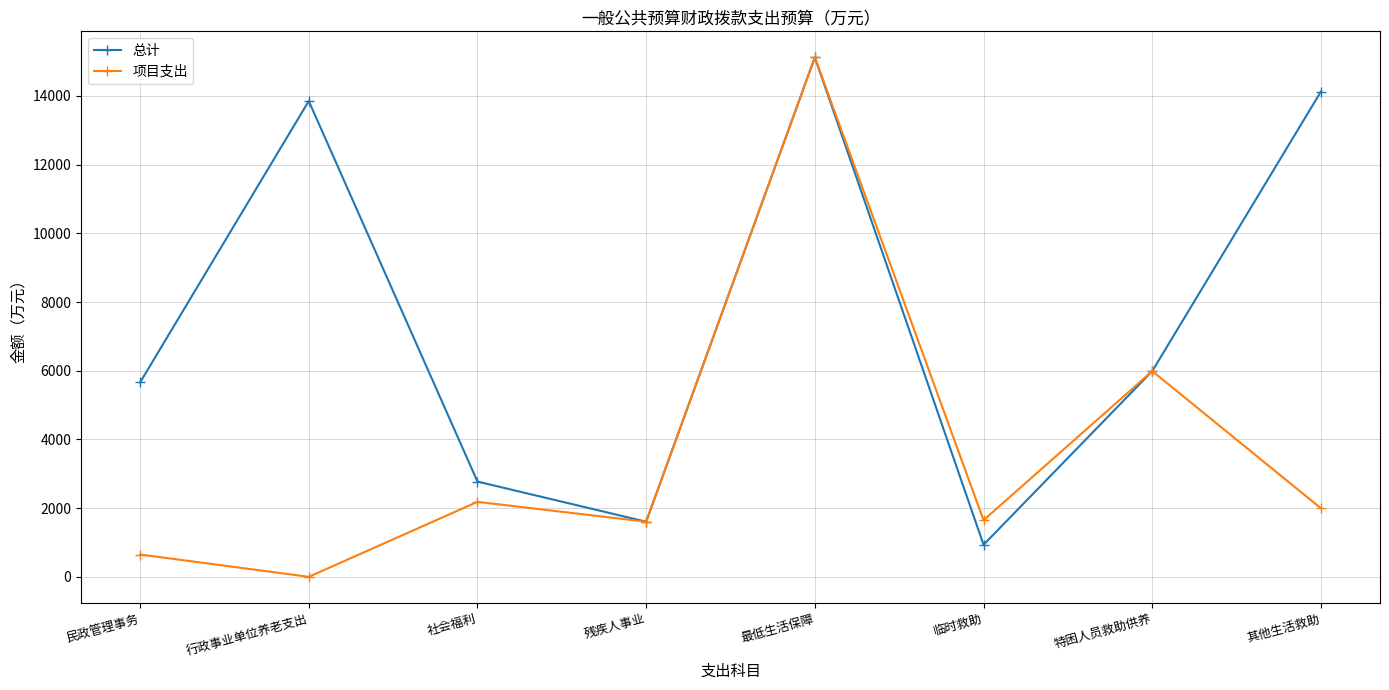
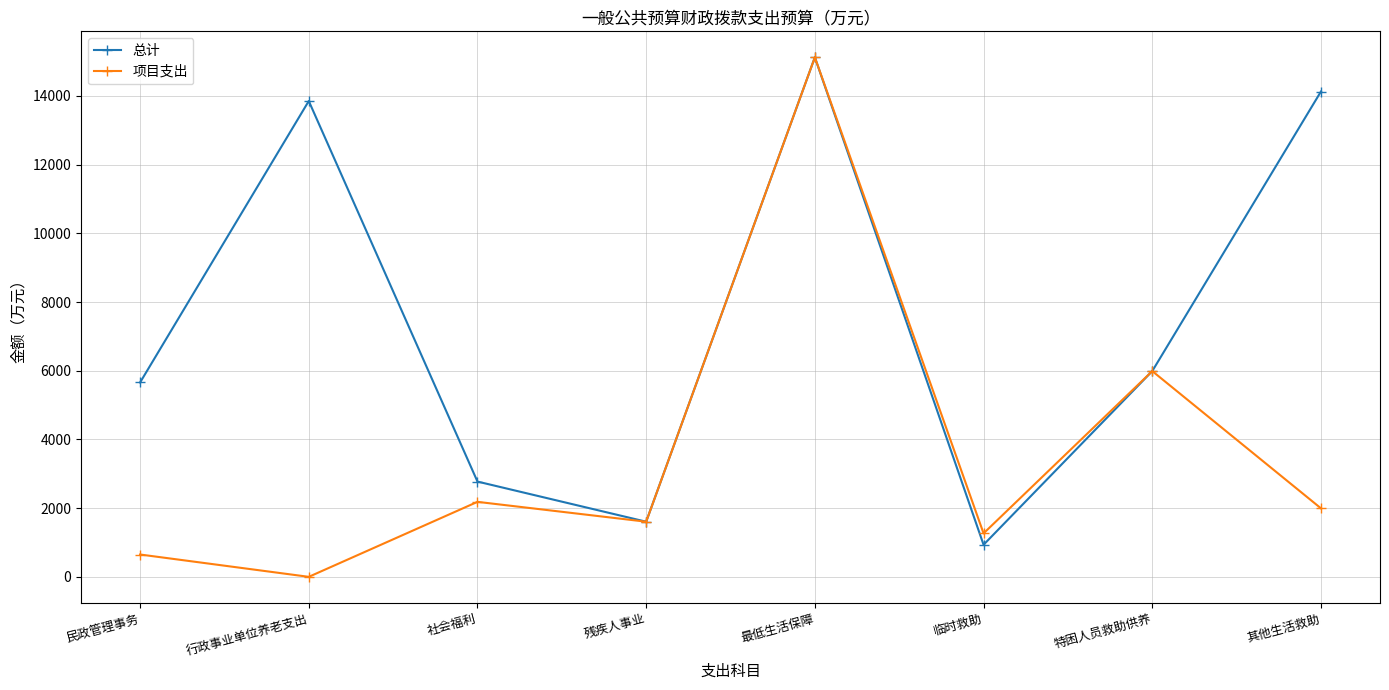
  {
    "总计": {
      "民政管理事务": 5700,
      "行政事业单位养老支出": 13900,
      "社会福利": 2800,
      "临时救助": 900,
      "其他生活救助": 14100
    },
    "项目支出": {
      "民政管理事务": 600,
      "行政事业单位养老支出": 0,
      "社会福利": 2200,
-     "临时救助": 1600,
+     "临时救助": 1300,
      "其他生活救助": 2000
    }
  }
